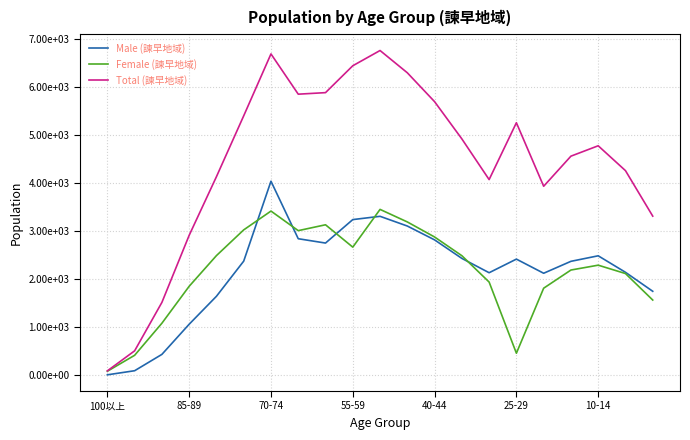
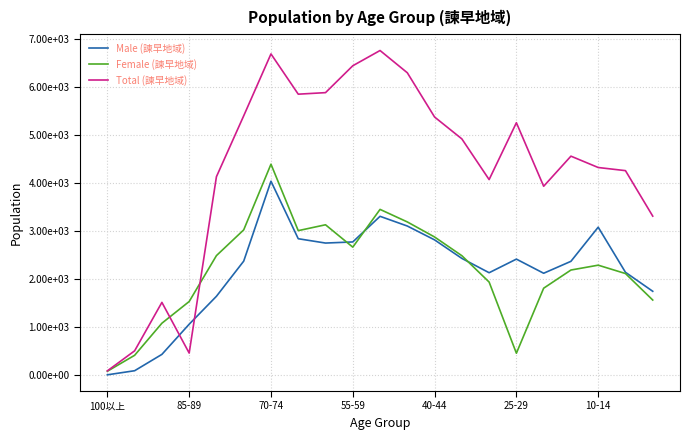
  {
    "Male (諫早地域)": {
      "100以上": 0,
      "85-89": 1100,
      "70-74": 4000,
-     "55-59": 3200,
+     "55-59": 2800,
      "40-44": 2800,
      "25-29": 2400,
-     "10-14": 2500
+     "10-14": 3100
    },
    "Female (諫早地域)": {
-     "85-89": 1800,
-     "70-74": 3400,
+     "85-89": 1500,
+     "70-74": 4400,
      "55-59": 2700,
      "40-44": 2900,
      "25-29": 500,
      "10-14": 2300
    },
    "Total (諫早地域)": {
-     "85-89": 2900,
+     "85-89": 500,
      "70-74": 6700,
      "55-59": 6400,
-     "40-44": 5700,
+     "40-44": 5400,
      "25-29": 5300,
-     "10-14": 4800
+     "10-14": 4300
    }
  }
